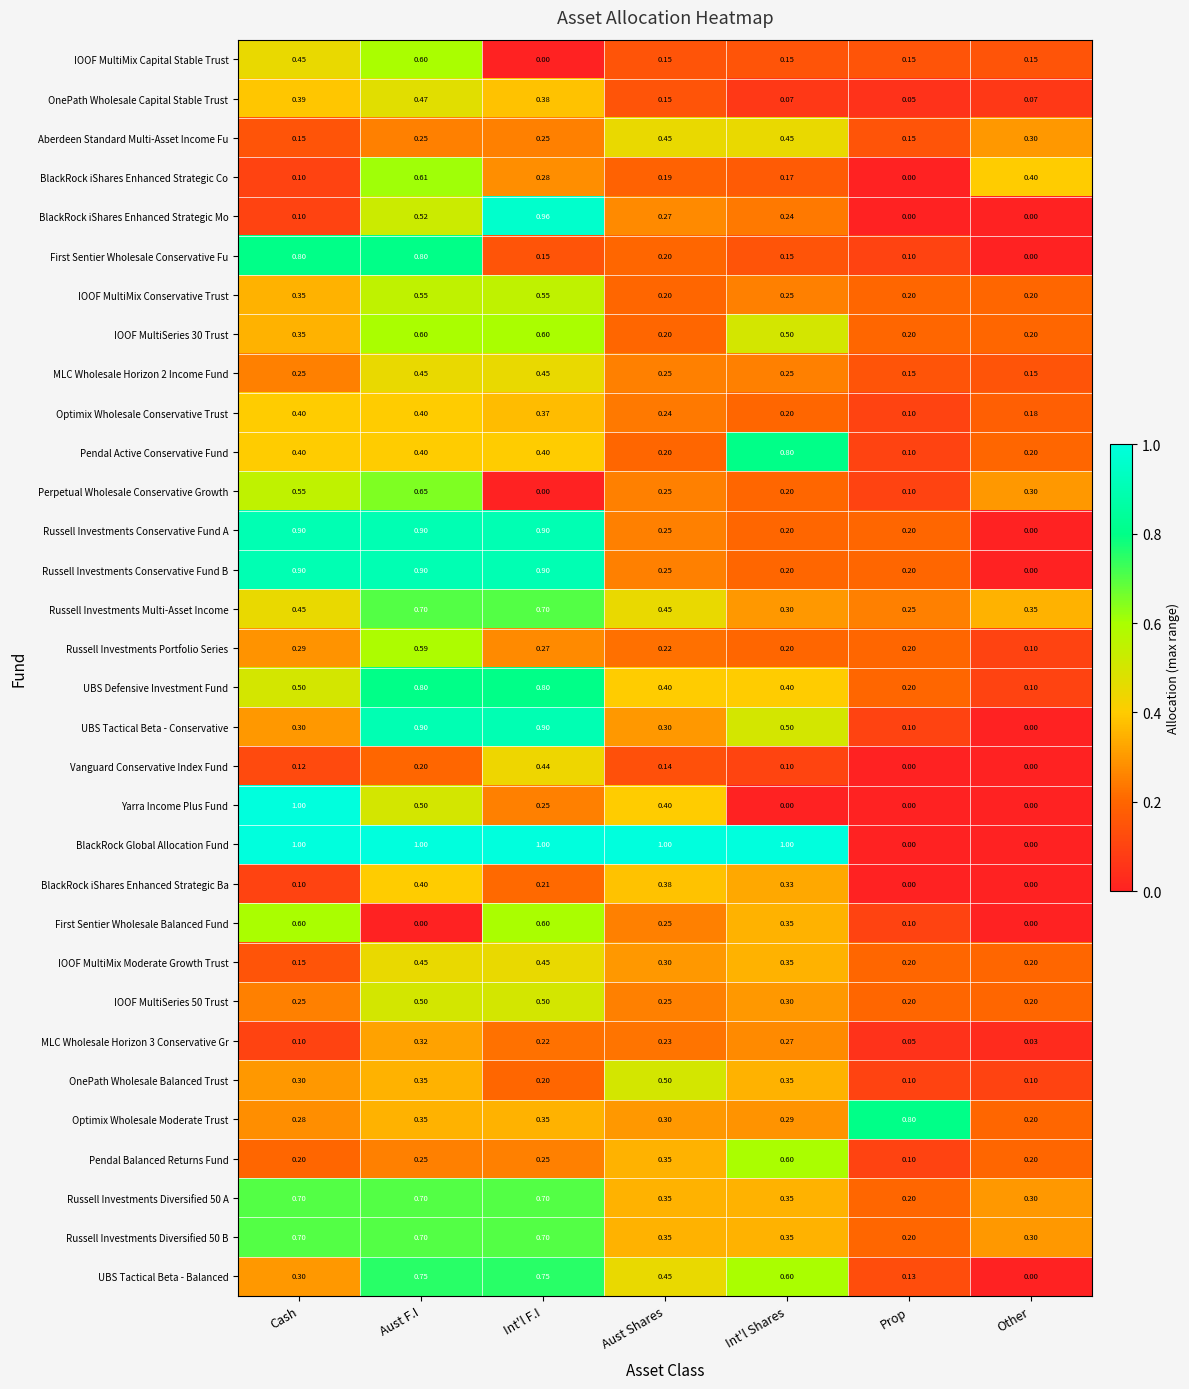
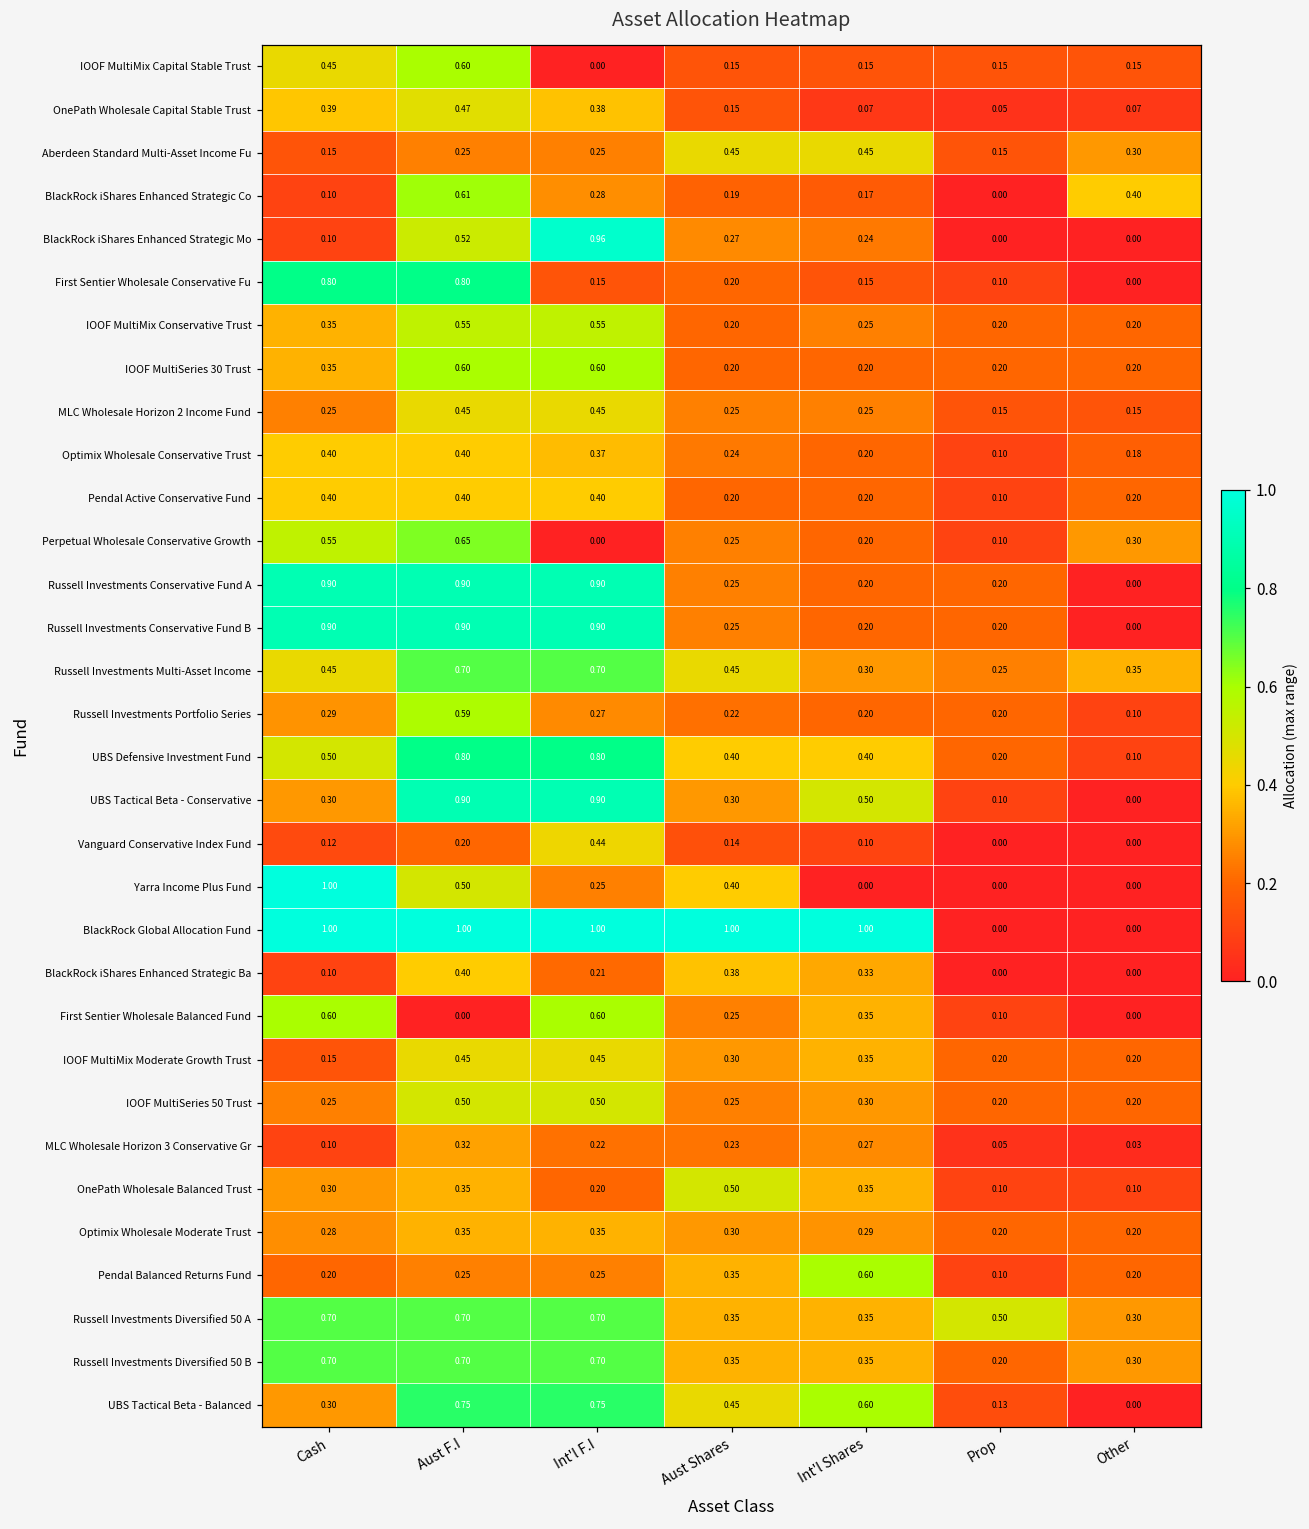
  {
    "IOOF MultiSeries 30 Trust": {
      "Cash": 0.35,
      "Aust F.I": 0.60,
      "Int'l F.I": 0.60,
      "Aust Shares": 0.20,
-     "Int'l Shares": 0.50,
+     "Int'l Shares": 0.20,
      "Prop": 0.20,
      "Other": 0.20
    },
    "Pendal Active Conservative Fund": {
      "Cash": 0.40,
      "Aust F.I": 0.40,
      "Int'l F.I": 0.40,
      "Aust Shares": 0.20,
-     "Int'l Shares": 0.80,
+     "Int'l Shares": 0.20,
      "Prop": 0.10,
      "Other": 0.20
    },
    "Optimix Wholesale Moderate Trust": {
      "Cash": 0.28,
      "Aust F.I": 0.35,
      "Int'l F.I": 0.35,
      "Aust Shares": 0.30,
      "Int'l Shares": 0.29,
-     "Prop": 0.80,
+     "Prop": 0.20,
      "Other": 0.20
    },
    "Russell Investments Diversified 50 A": {
      "Cash": 0.70,
      "Aust F.I": 0.70,
      "Int'l F.I": 0.70,
      "Aust Shares": 0.35,
      "Int'l Shares": 0.35,
-     "Prop": 0.20,
+     "Prop": 0.50,
      "Other": 0.30
    }
  }
